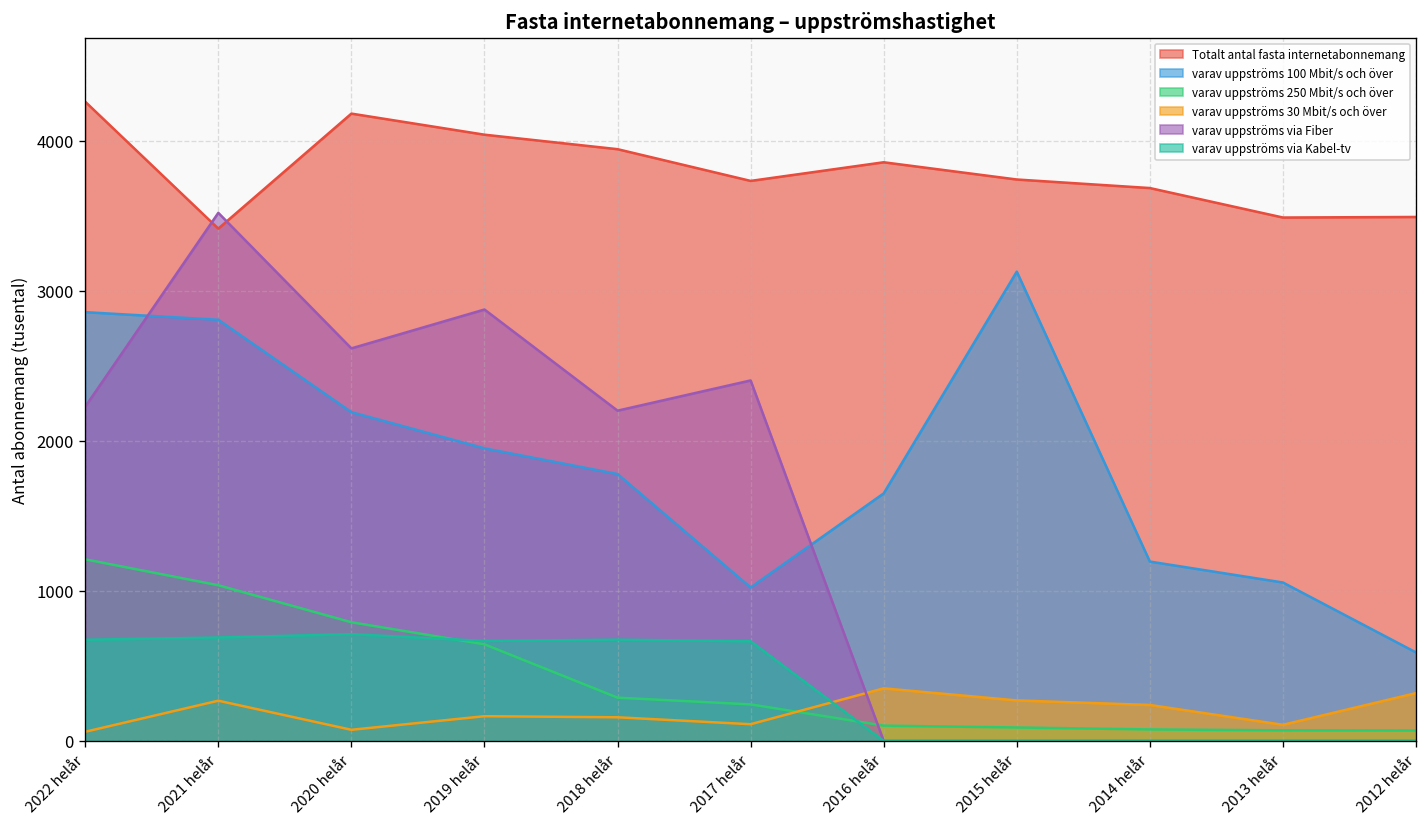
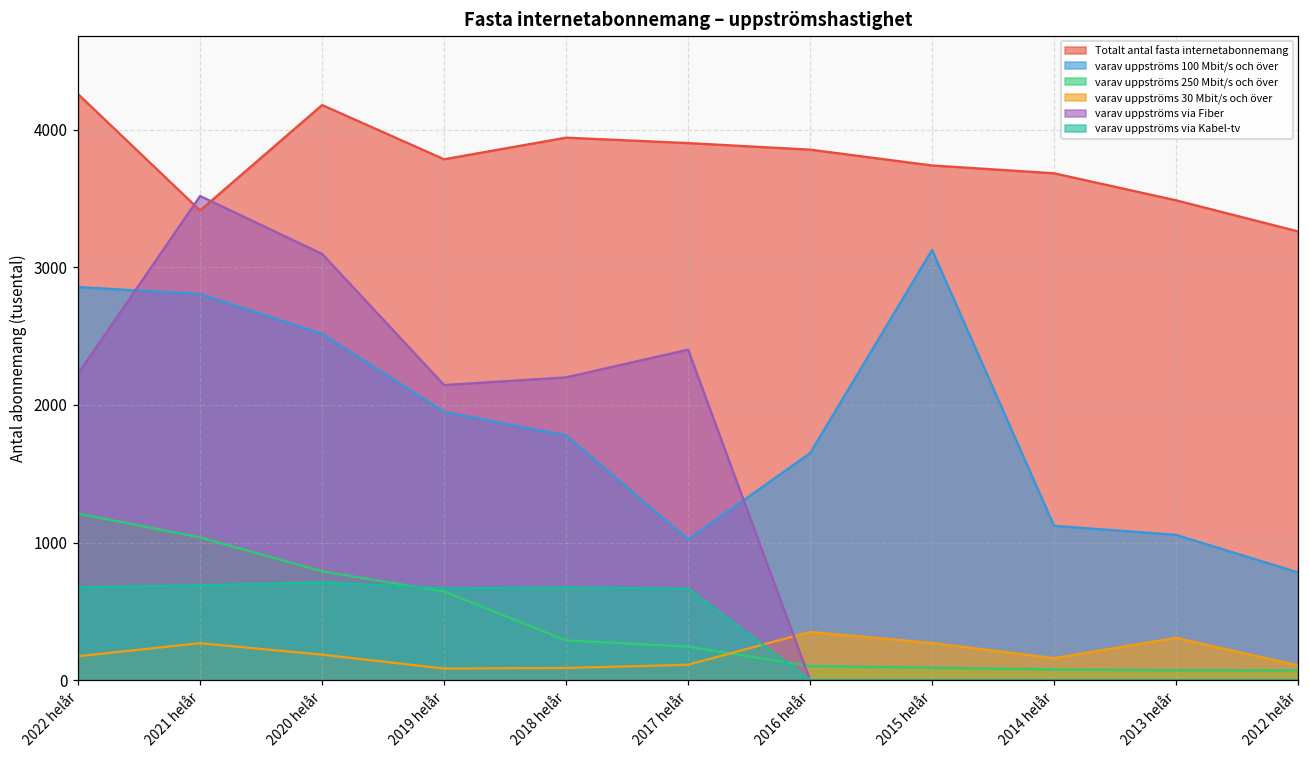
  {
    "Totalt antal fasta internetabonnemang": {
      "2022 helår": 4260,
      "2021 helår": 3410,
      "2020 helår": 4180,
-     "2019 helår": 4040,
+     "2019 helår": 3790,
      "2018 helår": 3940,
-     "2017 helår": 3730,
+     "2017 helår": 3900,
      "2016 helår": 3860,
      "2015 helår": 3740,
      "2014 helår": 3680,
      "2013 helår": 3490,
-     "2012 helår": 3490
+     "2012 helår": 3260
    },
    "varav uppströms 100 Mbit/s och över": {
      "2022 helår": 2860,
      "2021 helår": 2810,
-     "2020 helår": 2190,
+     "2020 helår": 2520,
      "2019 helår": 1950,
      "2018 helår": 1780,
      "2017 helår": 1020,
      "2016 helår": 1650,
      "2015 helår": 3130,
-     "2014 helår": 1200,
+     "2014 helår": 1120,
      "2013 helår": 1060,
-     "2012 helår": 590
+     "2012 helår": 780
    },
    "varav uppströms 30 Mbit/s och över": {
-     "2022 helår": 60,
+     "2022 helår": 170,
      "2021 helår": 270,
-     "2020 helår": 70,
-     "2019 helår": 170,
-     "2018 helår": 160,
+     "2020 helår": 190,
+     "2019 helår": 80,
+     "2018 helår": 90,
      "2017 helår": 110,
      "2016 helår": 350,
      "2015 helår": 270,
-     "2014 helår": 240,
-     "2013 helår": 110,
-     "2012 helår": 320
+     "2014 helår": 160,
+     "2013 helår": 310,
+     "2012 helår": 110
    },
    "varav uppströms via Fiber": {
      "2022 helår": 2230,
      "2021 helår": 3520,
-     "2020 helår": 2620,
-     "2019 helår": 2870,
+     "2020 helår": 3100,
+     "2019 helår": 2140,
      "2018 helår": 2200,
      "2017 helår": 2400
    }
  }
